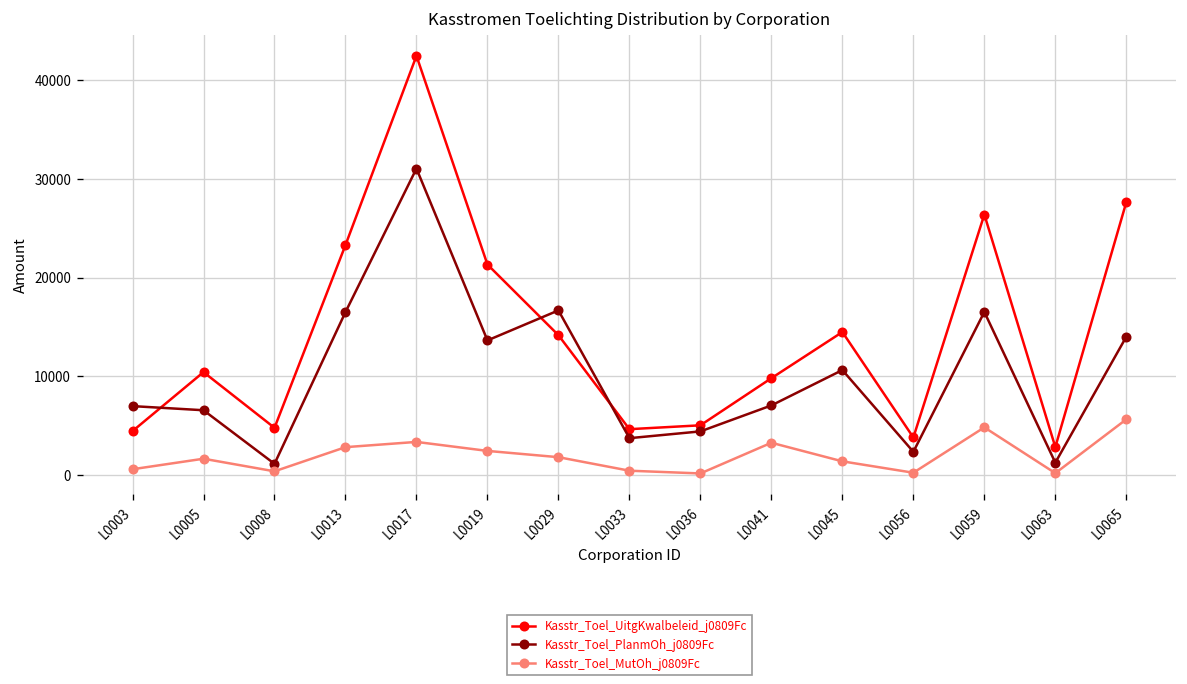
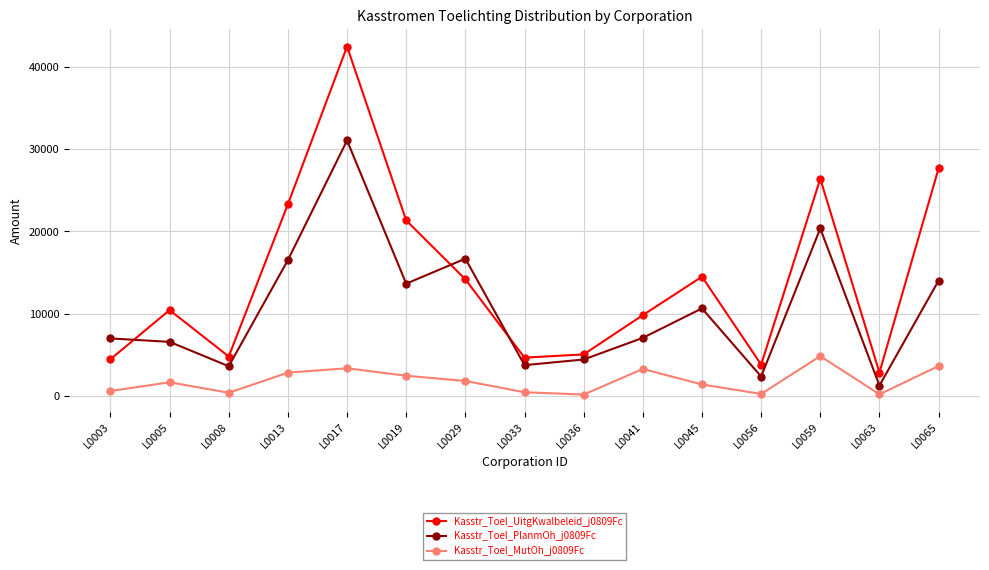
  {
    "Kasstr_Toel_UitgKwalbeleid_j0809Fc": {
      "L0003": 4000,
      "L0005": 10000,
      "L0008": 5000,
      "L0013": 23000,
      "L0017": 42000,
      "L0019": 21000,
      "L0029": 14000,
      "L0033": 5000,
      "L0036": 5000,
      "L0041": 10000,
      "L0045": 15000,
      "L0056": 4000,
      "L0059": 26000,
      "L0063": 3000,
      "L0065": 28000
    },
    "Kasstr_Toel_PlanmOh_j0809Fc": {
      "L0003": 7000,
      "L0005": 7000,
-     "L0008": 1000,
+     "L0008": 4000,
      "L0013": 17000,
      "L0017": 31000,
      "L0019": 14000,
      "L0029": 17000,
      "L0033": 4000,
      "L0036": 4000,
      "L0041": 7000,
      "L0045": 11000,
      "L0056": 2000,
-     "L0059": 17000,
+     "L0059": 20000,
      "L0063": 1000,
      "L0065": 14000
    },
    "Kasstr_Toel_MutOh_j0809Fc": {
      "L0003": 1000,
      "L0005": 2000,
      "L0008": 0,
      "L0013": 3000,
      "L0017": 3000,
      "L0019": 2000,
      "L0029": 2000,
      "L0033": 0,
      "L0036": 0,
      "L0041": 3000,
      "L0045": 1000,
      "L0056": 0,
      "L0059": 5000,
      "L0063": 0,
-     "L0065": 6000
+     "L0065": 4000
    }
  }
